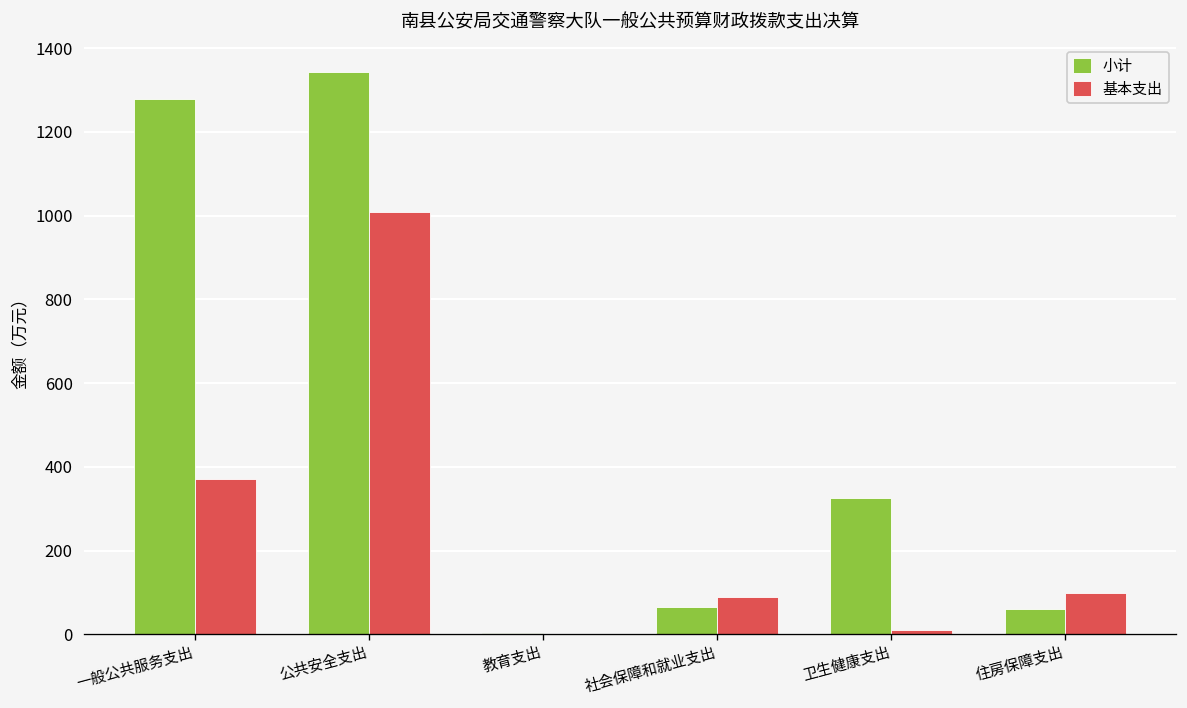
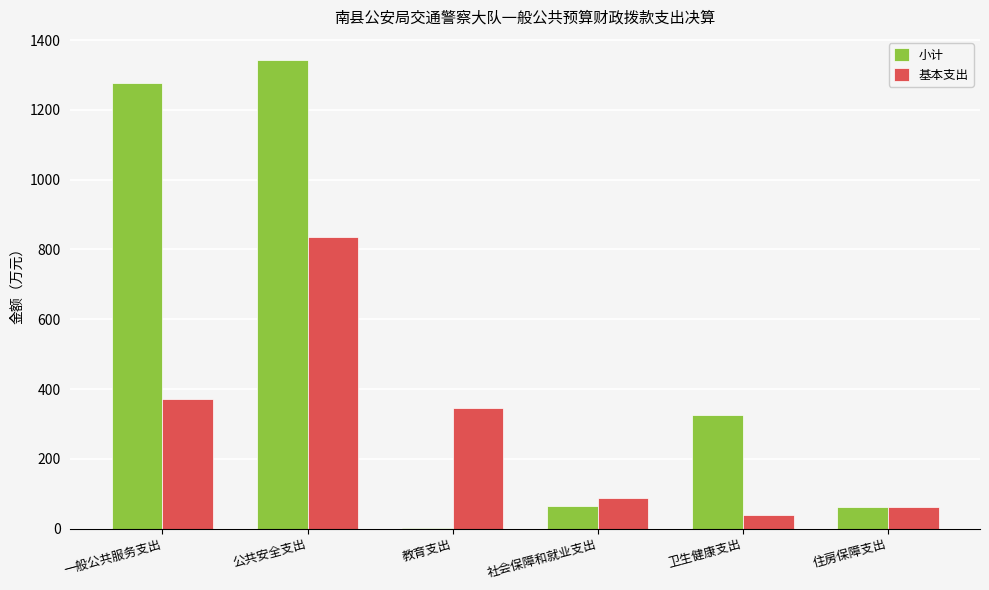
  {
    "小计": {
      "一般公共服务支出": 1280,
      "公共安全支出": 1340,
      "社会保障和就业支出": 60,
      "卫生健康支出": 330,
      "住房保障支出": 60
    },
    "基本支出": {
      "一般公共服务支出": 370,
-     "公共安全支出": 1010,
-     "教育支出": 0,
+     "公共安全支出": 840,
+     "教育支出": 350,
      "社会保障和就业支出": 90,
-     "卫生健康支出": 10,
-     "住房保障支出": 100
+     "卫生健康支出": 40,
+     "住房保障支出": 60
    }
  }
